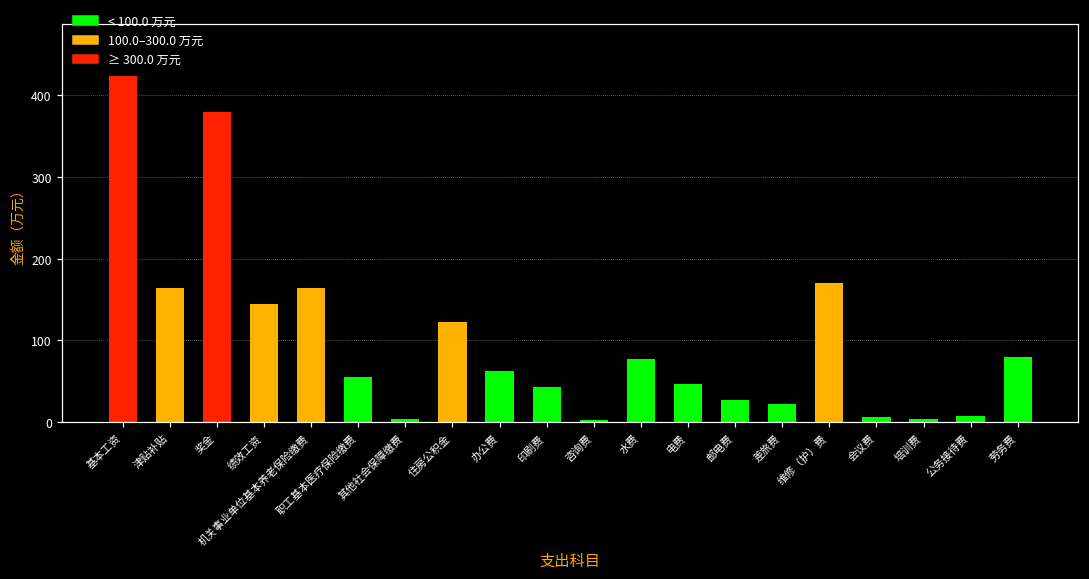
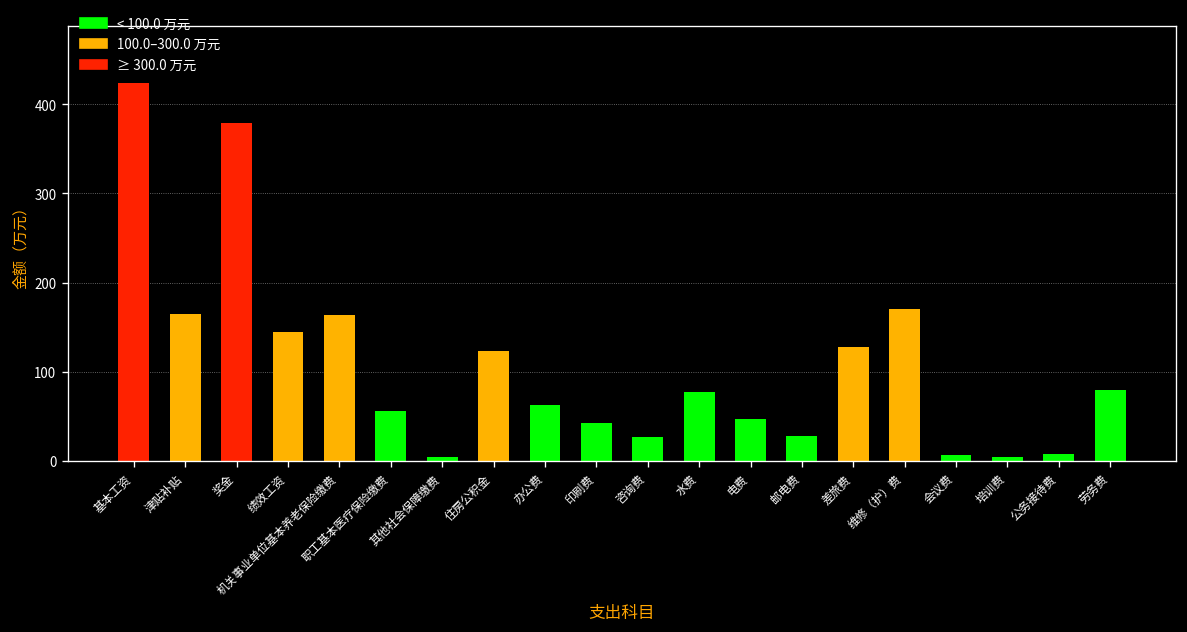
  {
    "基本工资": 420,
    "津贴补贴": 160,
    "奖金": 380,
    "绩效工资": 140,
    "机关事业单位基本养老保险缴费": 160,
    "职工基本医疗保险缴费": 60,
    "其他社会保障缴费": 0,
    "住房公积金": 120,
    "办公费": 60,
    "印刷费": 40,
-   "咨询费": 0,
+   "咨询费": 30,
    "水费": 80,
    "电费": 50,
    "邮电费": 30,
-   "差旅费": 20,
+   "差旅费": 130,
    "维修（护）费": 170,
    "会议费": 10,
    "培训费": 0,
    "公务接待费": 10,
    "劳务费": 80
  }
